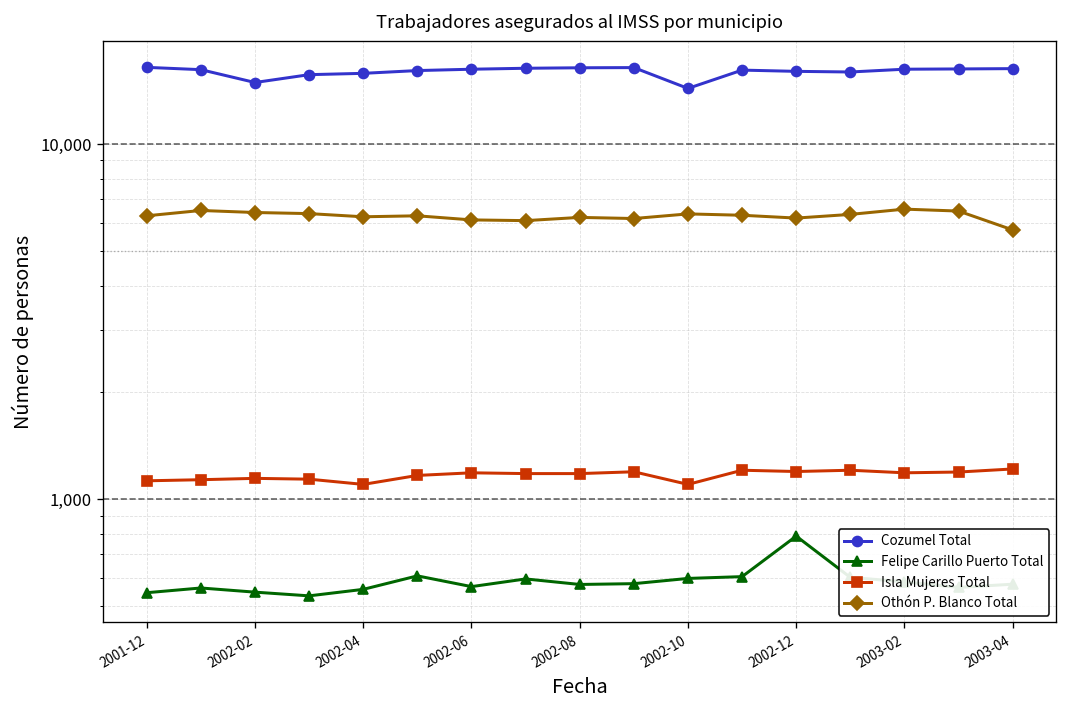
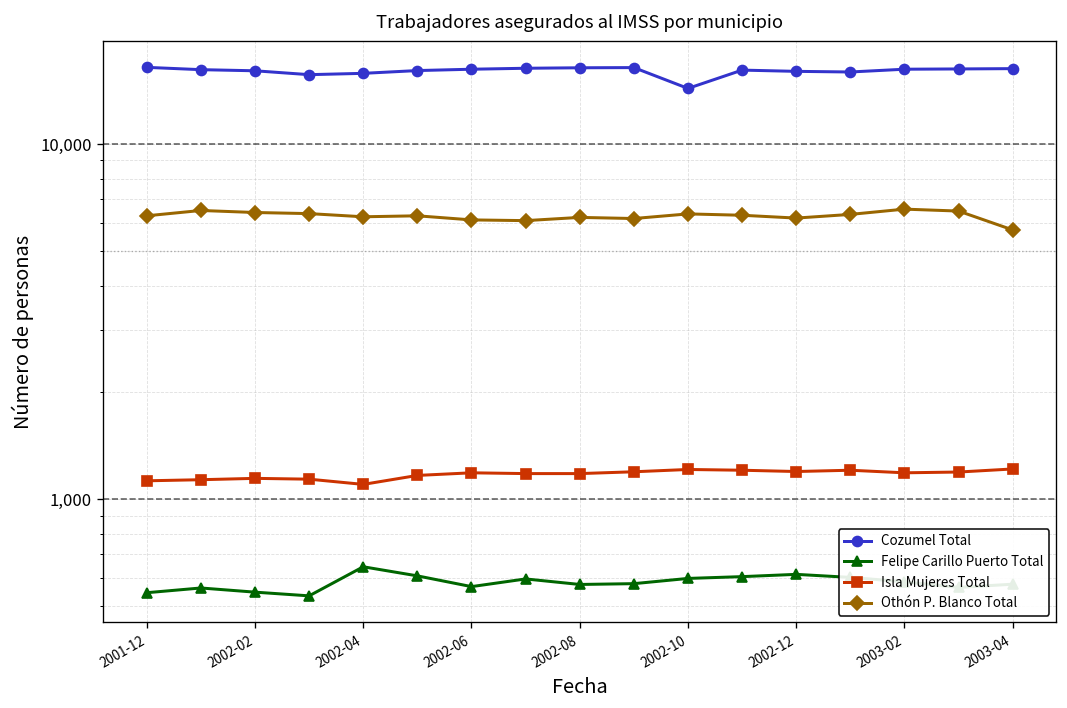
  {
    "Cozumel Total": {
      "2001-12": "16,000",
-     "2002-02": "15,000",
+     "2002-02": "16,000",
      "2002-04": "16,000",
      "2002-06": "16,000",
      "2002-08": "16,000",
      "2002-10": "14,000",
      "2002-12": "16,000",
      "2003-02": "16,000",
      "2003-04": "16,000"
    },
    "Felipe Carillo Puerto Total": {
      "2001-12": "550",
      "2002-02": "550",
-     "2002-04": "560",
+     "2002-04": "650",
      "2002-06": "570",
      "2002-08": "580",
      "2002-10": "600",
-     "2002-12": "790"
+     "2002-12": "620"
    },
    "Isla Mujeres Total": {
      "2001-12": "1,130",
      "2002-02": "1,150",
      "2002-04": "1,100",
      "2002-06": "1,190",
      "2002-08": "1,180",
-     "2002-10": "1,100",
+     "2002-10": "1,210",
      "2002-12": "1,200",
      "2003-02": "1,190",
      "2003-04": "1,220"
    },
    "Othón P. Blanco Total": {
      "2001-12": "6,300",
      "2002-02": "6,400",
      "2002-04": "6,200",
      "2002-06": "6,100",
      "2002-08": "6,200",
      "2002-10": "6,400",
      "2002-12": "6,200",
      "2003-02": "6,600",
      "2003-04": "5,700"
    }
  }
